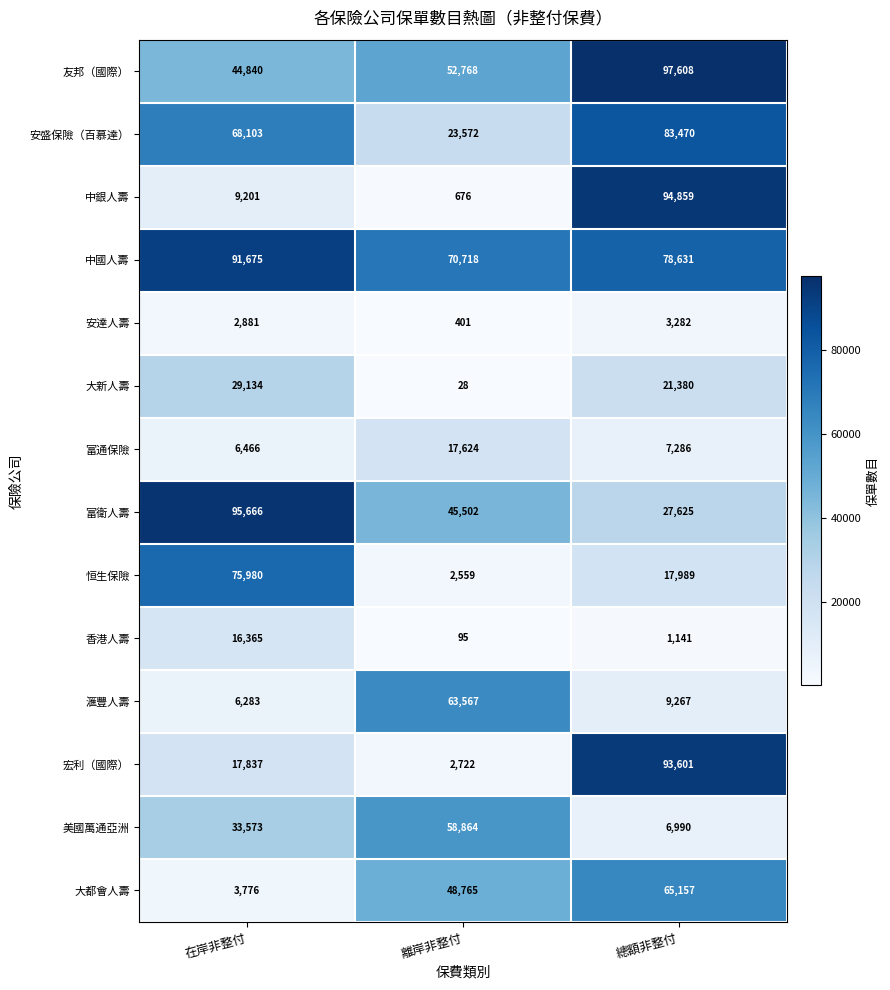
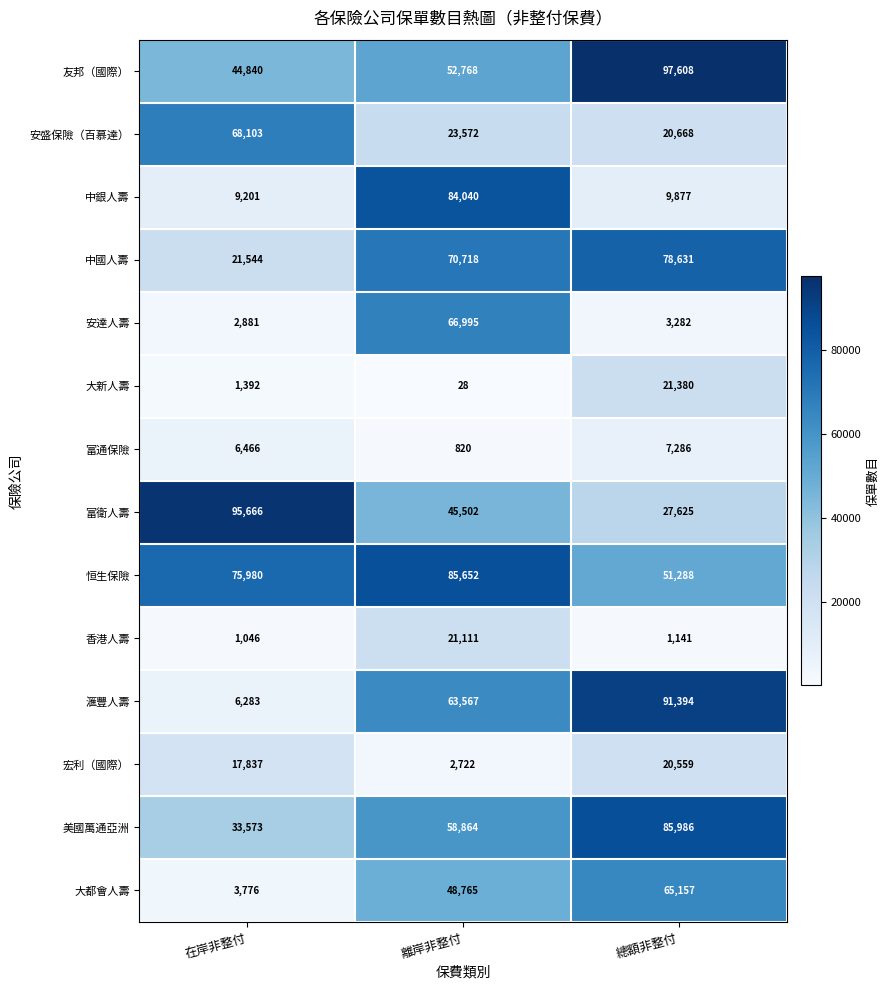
  {
    "友邦（國際）": {
      "在岸非整付": "44,840",
      "離岸非整付": "52,768",
      "總額非整付": "97,608"
    },
    "安盛保險（百慕達）": {
      "在岸非整付": "68,103",
      "離岸非整付": "23,572",
-     "總額非整付": "83,470"
+     "總額非整付": "20,668"
    },
    "中銀人壽": {
      "在岸非整付": "9,201",
-     "離岸非整付": "676",
-     "總額非整付": "94,859"
+     "離岸非整付": "84,040",
+     "總額非整付": "9,877"
    },
    "中國人壽": {
-     "在岸非整付": "91,675",
+     "在岸非整付": "21,544",
      "離岸非整付": "70,718",
      "總額非整付": "78,631"
    },
    "安達人壽": {
      "在岸非整付": "2,881",
-     "離岸非整付": "401",
+     "離岸非整付": "66,995",
      "總額非整付": "3,282"
    },
    "大新人壽": {
-     "在岸非整付": "29,134",
+     "在岸非整付": "1,392",
      "離岸非整付": "28",
      "總額非整付": "21,380"
    },
    "富通保險": {
      "在岸非整付": "6,466",
-     "離岸非整付": "17,624",
+     "離岸非整付": "820",
      "總額非整付": "7,286"
    },
    "富衛人壽": {
      "在岸非整付": "95,666",
      "離岸非整付": "45,502",
      "總額非整付": "27,625"
    },
    "恒生保險": {
      "在岸非整付": "75,980",
-     "離岸非整付": "2,559",
-     "總額非整付": "17,989"
+     "離岸非整付": "85,652",
+     "總額非整付": "51,288"
    },
    "香港人壽": {
-     "在岸非整付": "16,365",
-     "離岸非整付": "95",
+     "在岸非整付": "1,046",
+     "離岸非整付": "21,111",
      "總額非整付": "1,141"
    },
    "滙豐人壽": {
      "在岸非整付": "6,283",
      "離岸非整付": "63,567",
-     "總額非整付": "9,267"
+     "總額非整付": "91,394"
    },
    "宏利（國際）": {
      "在岸非整付": "17,837",
      "離岸非整付": "2,722",
-     "總額非整付": "93,601"
+     "總額非整付": "20,559"
    },
    "美國萬通亞洲": {
      "在岸非整付": "33,573",
      "離岸非整付": "58,864",
-     "總額非整付": "6,990"
+     "總額非整付": "85,986"
    },
    "大都會人壽": {
      "在岸非整付": "3,776",
      "離岸非整付": "48,765",
      "總額非整付": "65,157"
    }
  }
